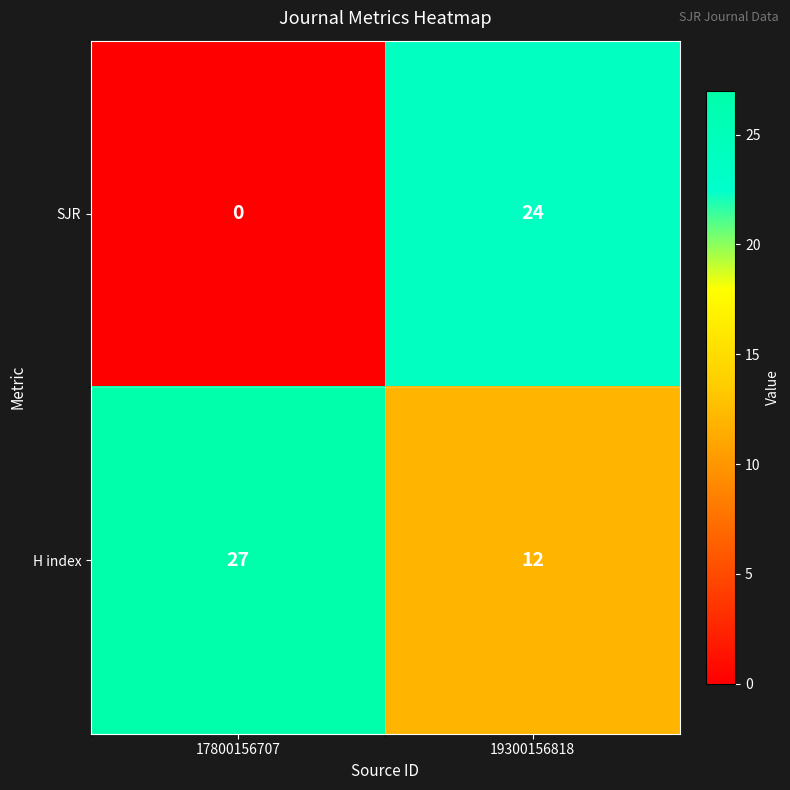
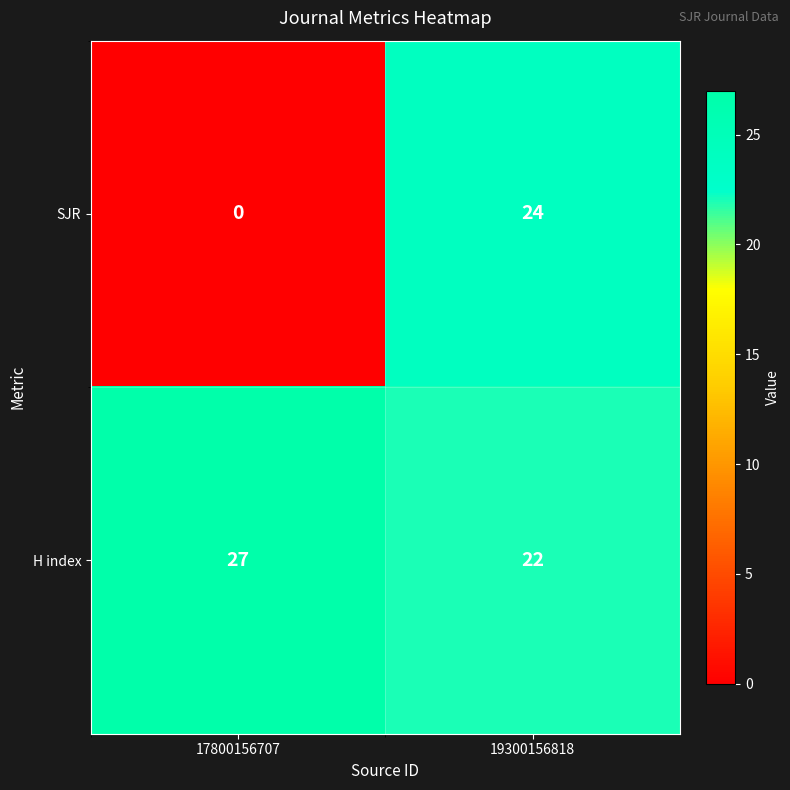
  {
    "SJR": {
      "17800156707": 0,
      "19300156818": 24
    },
    "H index": {
      "17800156707": 27,
-     "19300156818": 12
+     "19300156818": 22
    }
  }
